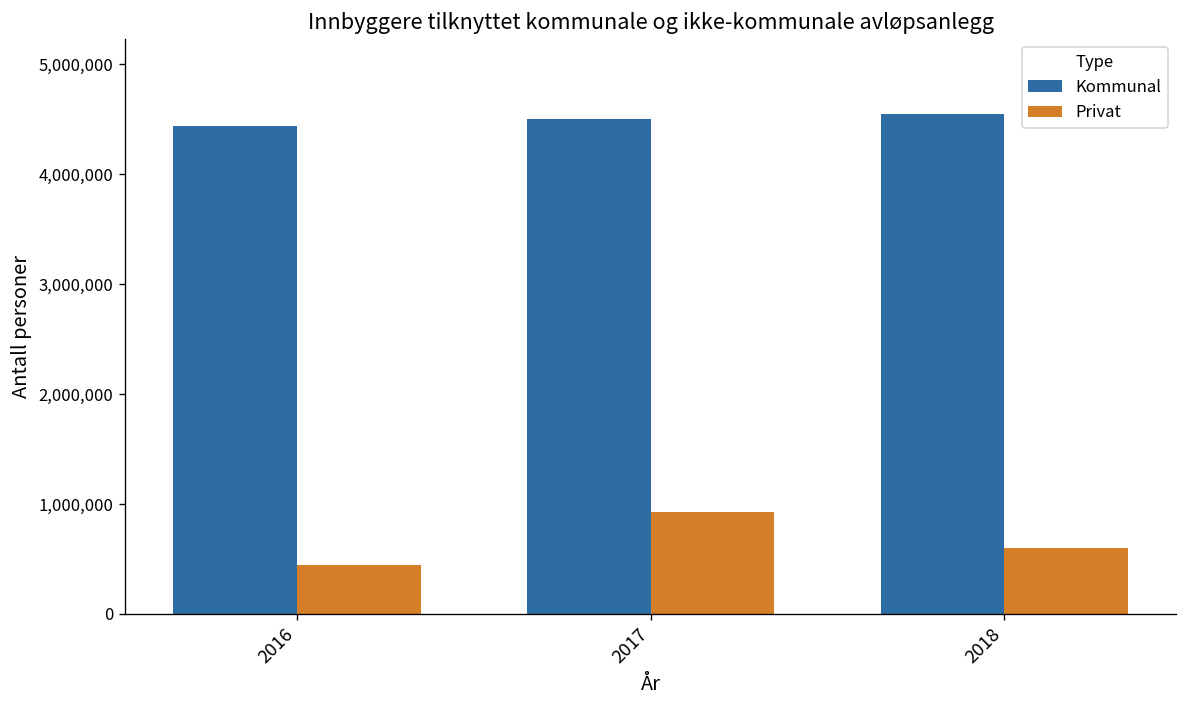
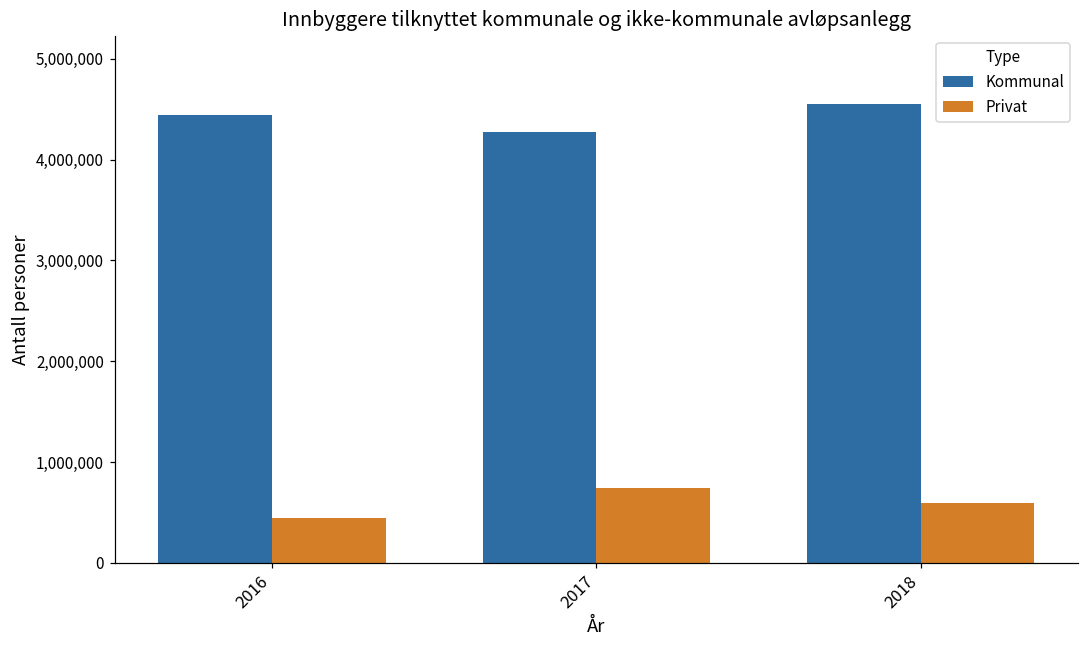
  {
    "Kommunal": {
      "2016": "4,400,000",
-     "2017": "4,500,000",
+     "2017": "4,300,000",
      "2018": "4,500,000"
    },
    "Privat": {
      "2016": "400,000",
-     "2017": "900,000",
+     "2017": "700,000",
      "2018": "600,000"
    }
  }
